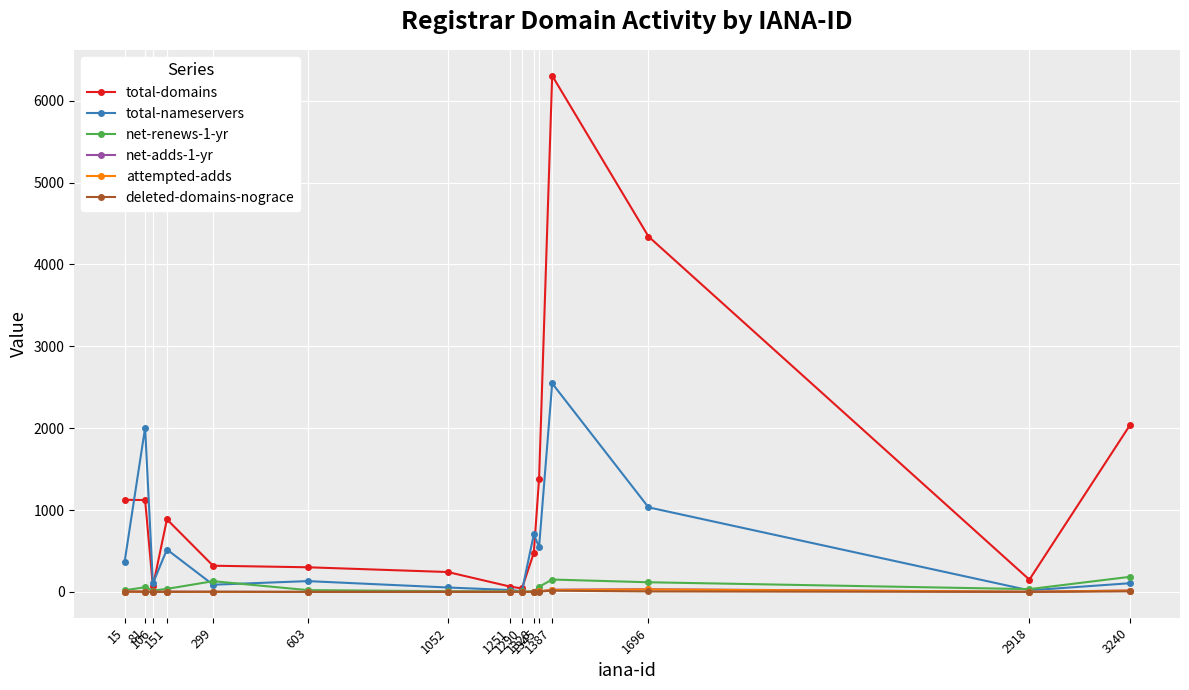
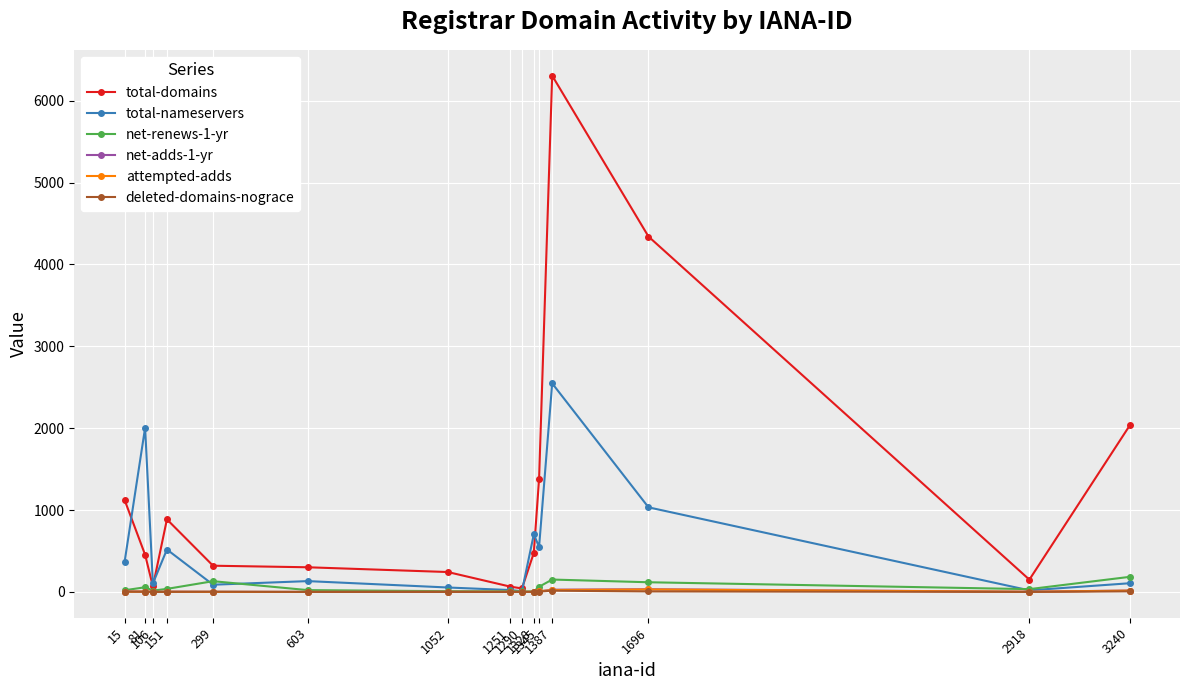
  {
    "total-domains": {
      "15": 1100,
-     "81": 1100,
+     "81": 500,
      "106": 100,
      "151": 900,
      "299": 300,
      "603": 300,
      "1052": 200,
      "1251": 100,
      "1290": 0,
      "1328": 500,
      "1345": 1400,
      "1387": 6300,
      "1696": 4300,
      "2918": 200,
      "3240": 2000
    },
    "total-nameservers": {
      "15": 400,
      "81": 2000,
      "106": 100,
      "151": 500,
      "299": 100,
      "603": 100,
      "1052": 100,
      "1328": 700,
      "1345": 600,
      "1387": 2500,
      "1696": 1000,
      "3240": 100
    },
    "net-renews-1-yr": {
      "81": 100,
      "151": 0,
      "299": 100,
      "1345": 100,
      "1387": 200,
      "1696": 100,
      "3240": 200
    }
  }
